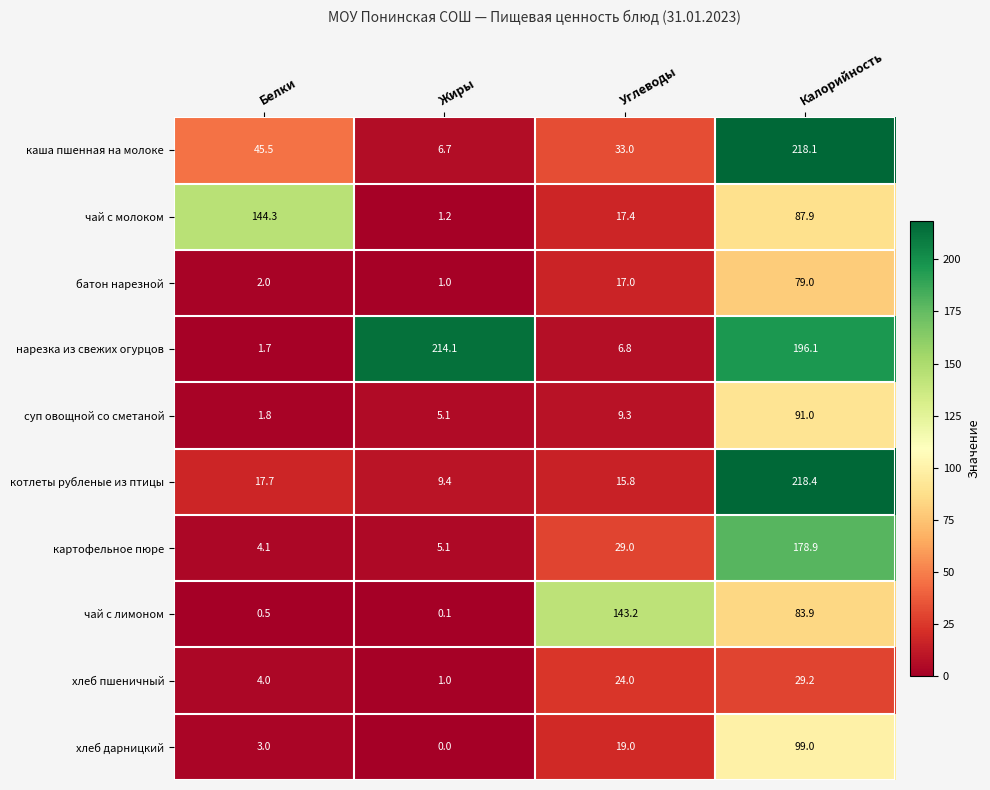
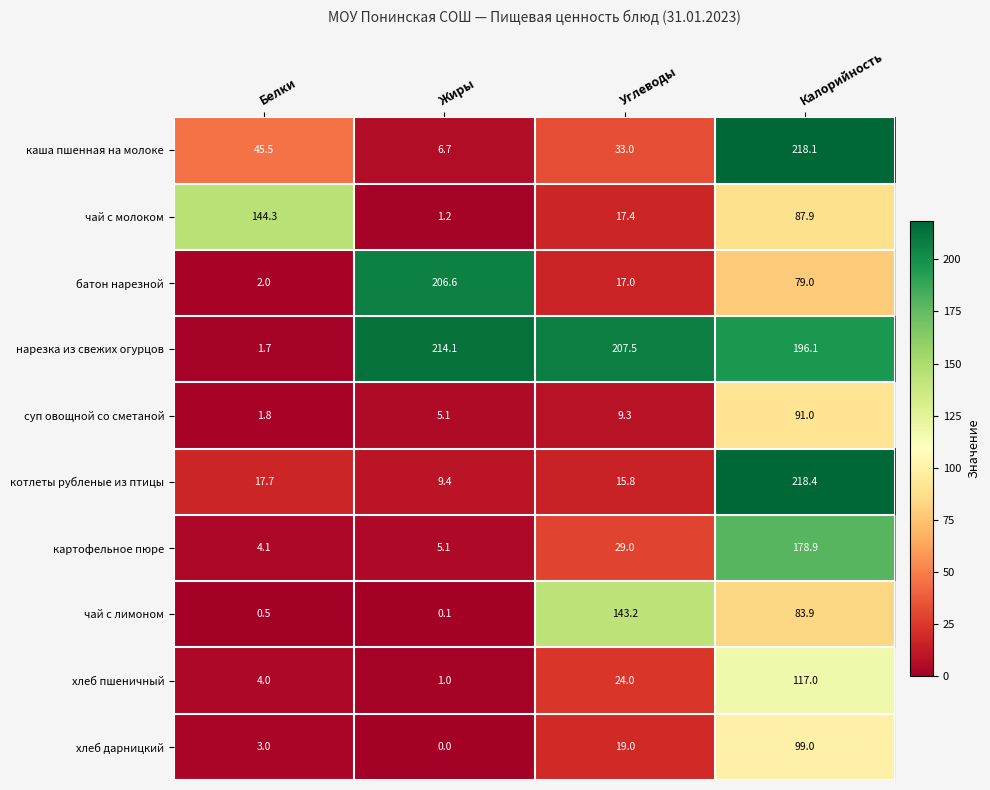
  {
    "каша пшенная на молоке": {
      "Белки": 45.5,
      "Жиры": 6.7,
      "Углеводы": 33.0,
      "Калорийность": 218.1
    },
    "чай с молоком": {
      "Белки": 144.3,
      "Жиры": 1.2,
      "Углеводы": 17.4,
      "Калорийность": 87.9
    },
    "батон нарезной": {
      "Белки": 2.0,
-     "Жиры": 1.0,
+     "Жиры": 206.6,
      "Углеводы": 17.0,
      "Калорийность": 79.0
    },
    "нарезка из свежих огурцов": {
      "Белки": 1.7,
      "Жиры": 214.1,
-     "Углеводы": 6.8,
+     "Углеводы": 207.5,
      "Калорийность": 196.1
    },
    "суп овощной со сметаной": {
      "Белки": 1.8,
      "Жиры": 5.1,
      "Углеводы": 9.3,
      "Калорийность": 91.0
    },
    "котлеты рубленые из птицы": {
      "Белки": 17.7,
      "Жиры": 9.4,
      "Углеводы": 15.8,
      "Калорийность": 218.4
    },
    "картофельное пюре": {
      "Белки": 4.1,
      "Жиры": 5.1,
      "Углеводы": 29.0,
      "Калорийность": 178.9
    },
    "чай с лимоном": {
      "Белки": 0.5,
      "Жиры": 0.1,
      "Углеводы": 143.2,
      "Калорийность": 83.9
    },
    "хлеб пшеничный": {
      "Белки": 4.0,
      "Жиры": 1.0,
      "Углеводы": 24.0,
-     "Калорийность": 29.2
+     "Калорийность": 117.0
    },
    "хлеб дарницкий": {
      "Белки": 3.0,
      "Жиры": 0.0,
      "Углеводы": 19.0,
      "Калорийность": 99.0
    }
  }
